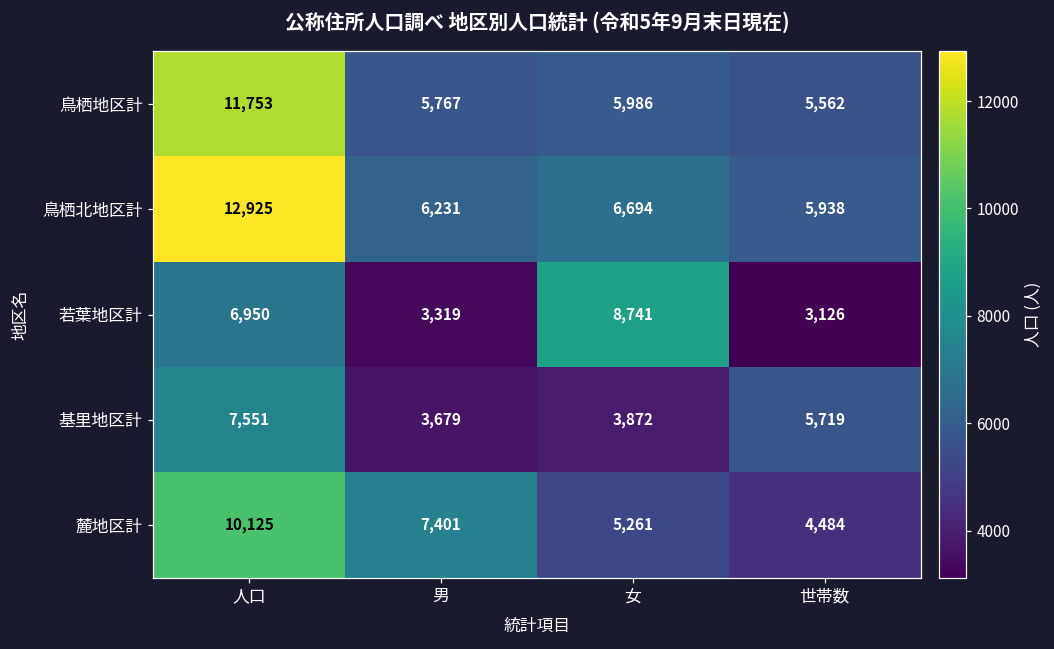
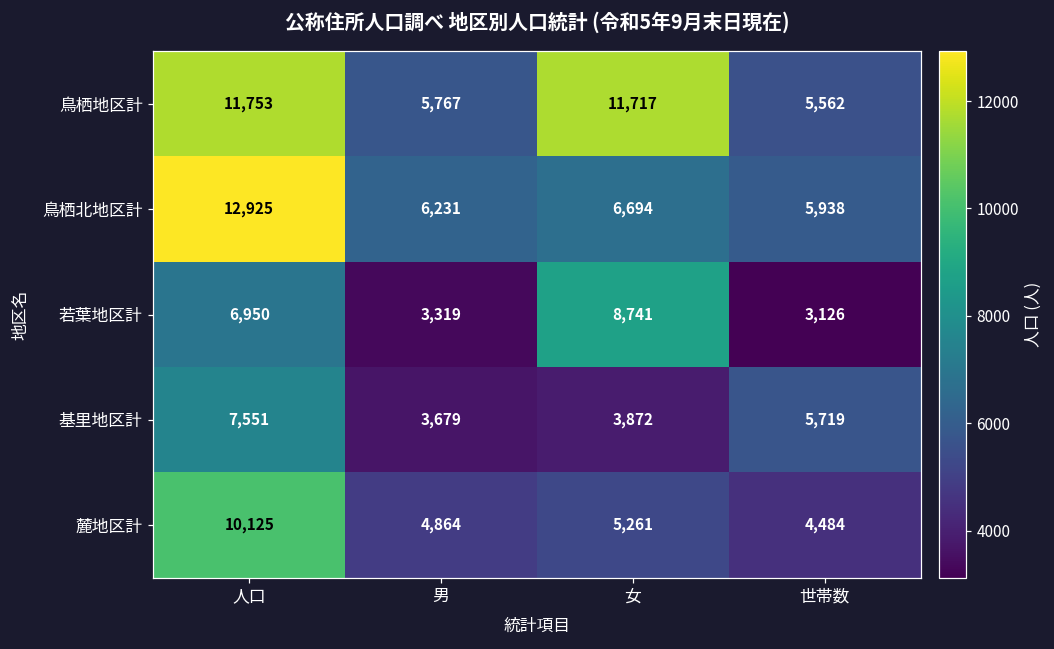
  {
    "鳥栖地区計": {
      "人口": "11,753",
      "男": "5,767",
-     "女": "5,986",
+     "女": "11,717",
      "世帯数": "5,562"
    },
    "鳥栖北地区計": {
      "人口": "12,925",
      "男": "6,231",
      "女": "6,694",
      "世帯数": "5,938"
    },
    "若葉地区計": {
      "人口": "6,950",
      "男": "3,319",
      "女": "8,741",
      "世帯数": "3,126"
    },
    "基里地区計": {
      "人口": "7,551",
      "男": "3,679",
      "女": "3,872",
      "世帯数": "5,719"
    },
    "麓地区計": {
      "人口": "10,125",
-     "男": "7,401",
+     "男": "4,864",
      "女": "5,261",
      "世帯数": "4,484"
    }
  }
